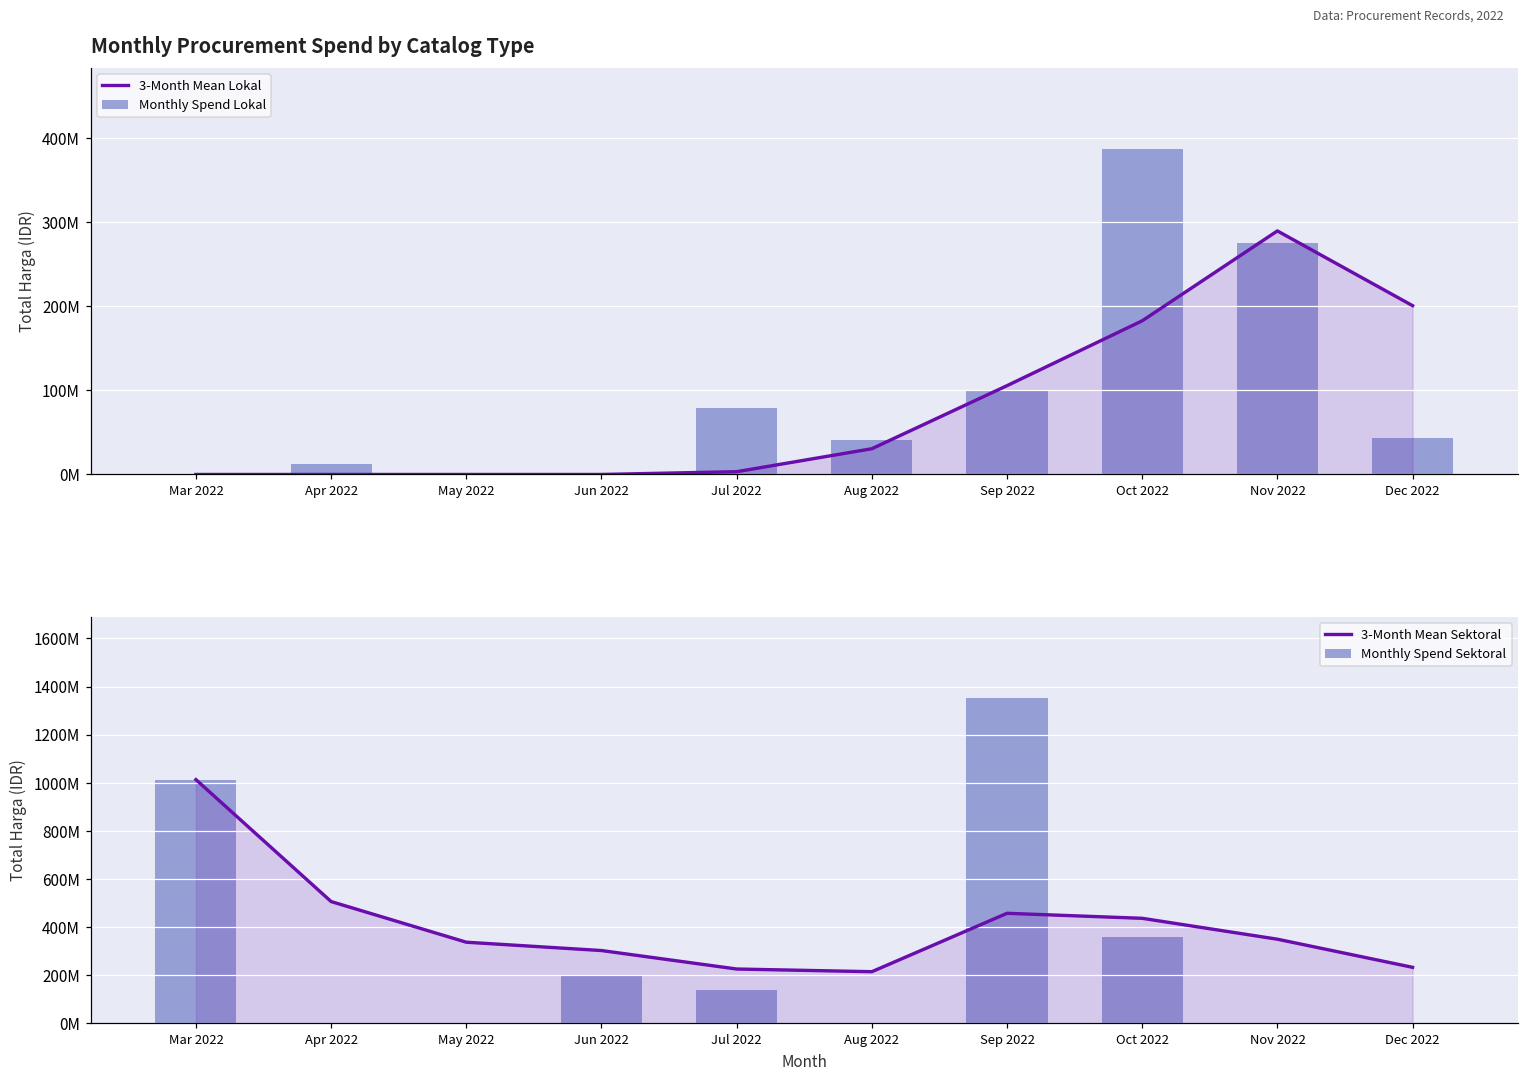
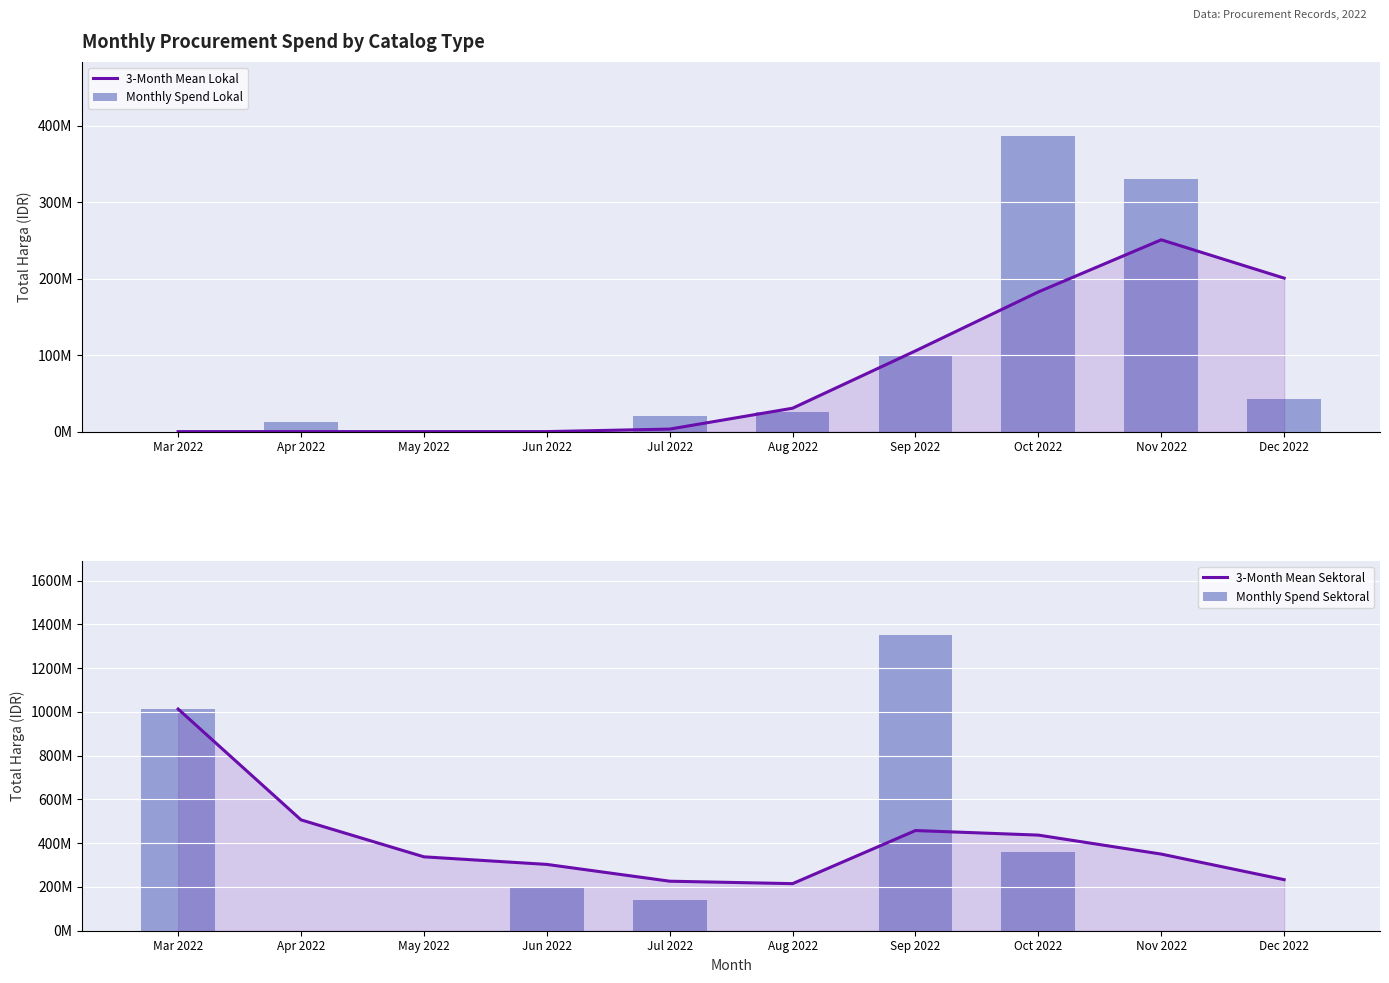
  {
    "Monthly Procurement Spend by Catalog Type": {
      "3-Month Mean Lokal": {
        "Mar 2022": 0,
        "Apr 2022": 0,
        "May 2022": 0,
        "Jun 2022": 0,
        "Jul 2022": 0,
        "Aug 2022": 30000000,
        "Sep 2022": 110000000,
        "Oct 2022": 180000000,
-       "Nov 2022": 290000000,
+       "Nov 2022": 250000000,
        "Dec 2022": 200000000
      },
      "Monthly Spend Lokal": {
        "Mar 2022": 0,
        "Apr 2022": 10000000,
        "May 2022": 0,
        "Jun 2022": 0,
-       "Jul 2022": 80000000,
-       "Aug 2022": 40000000,
+       "Jul 2022": 20000000,
+       "Aug 2022": 30000000,
        "Sep 2022": 100000000,
        "Oct 2022": 390000000,
-       "Nov 2022": 270000000,
+       "Nov 2022": 330000000,
        "Dec 2022": 40000000
      }
    }
  }
